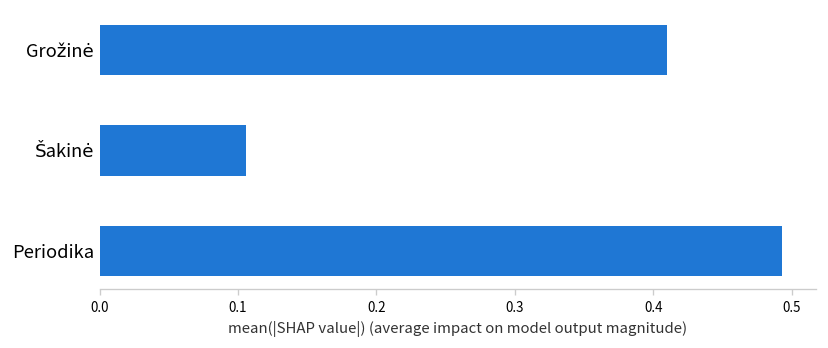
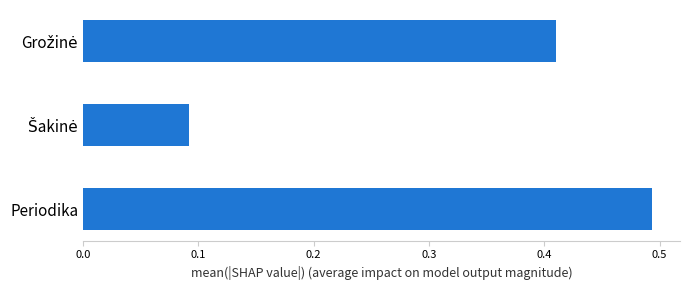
  {
    "Grožinė": 0.410,
-   "Šakinė": 0.106,
+   "Šakinė": 0.092,
    "Periodika": 0.493
  }
